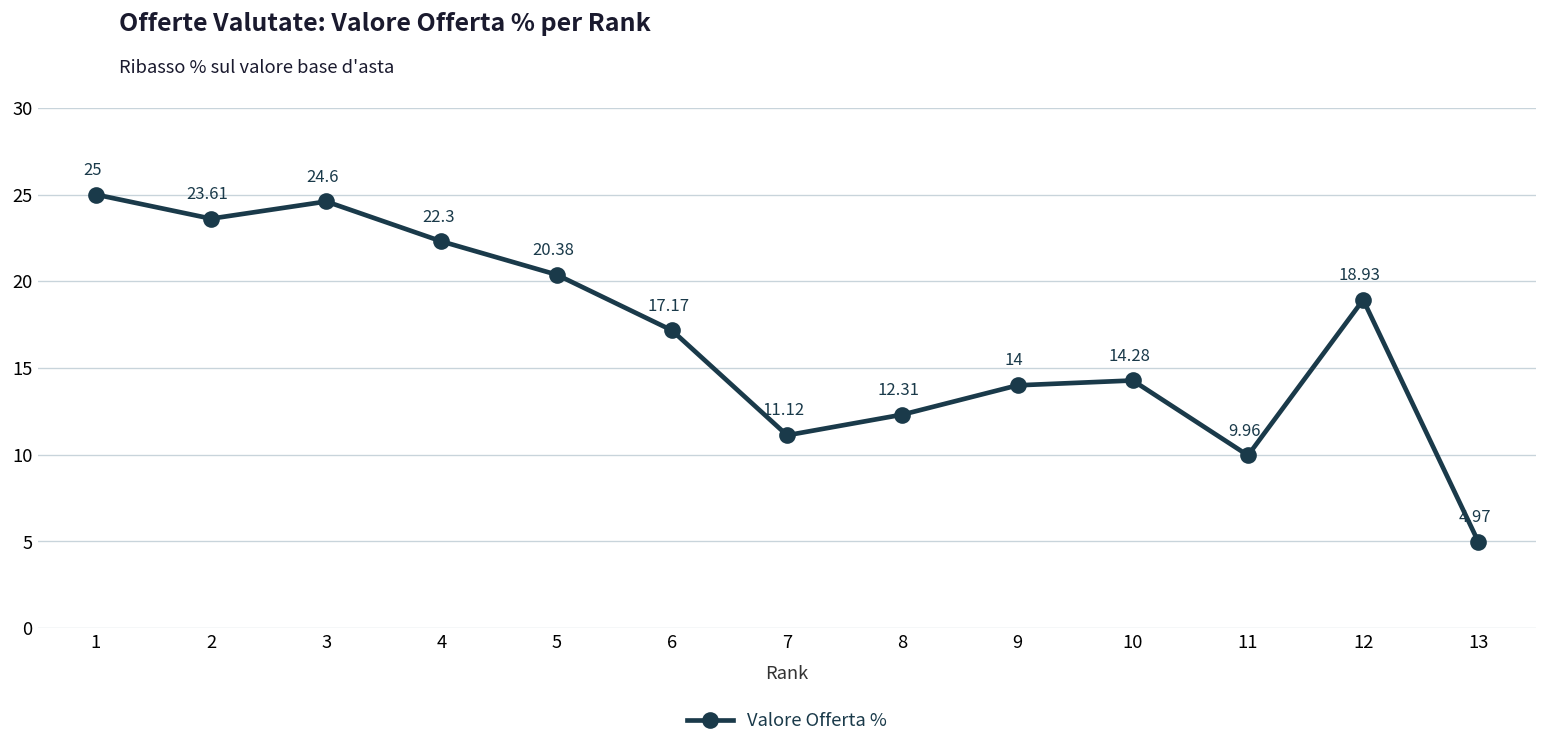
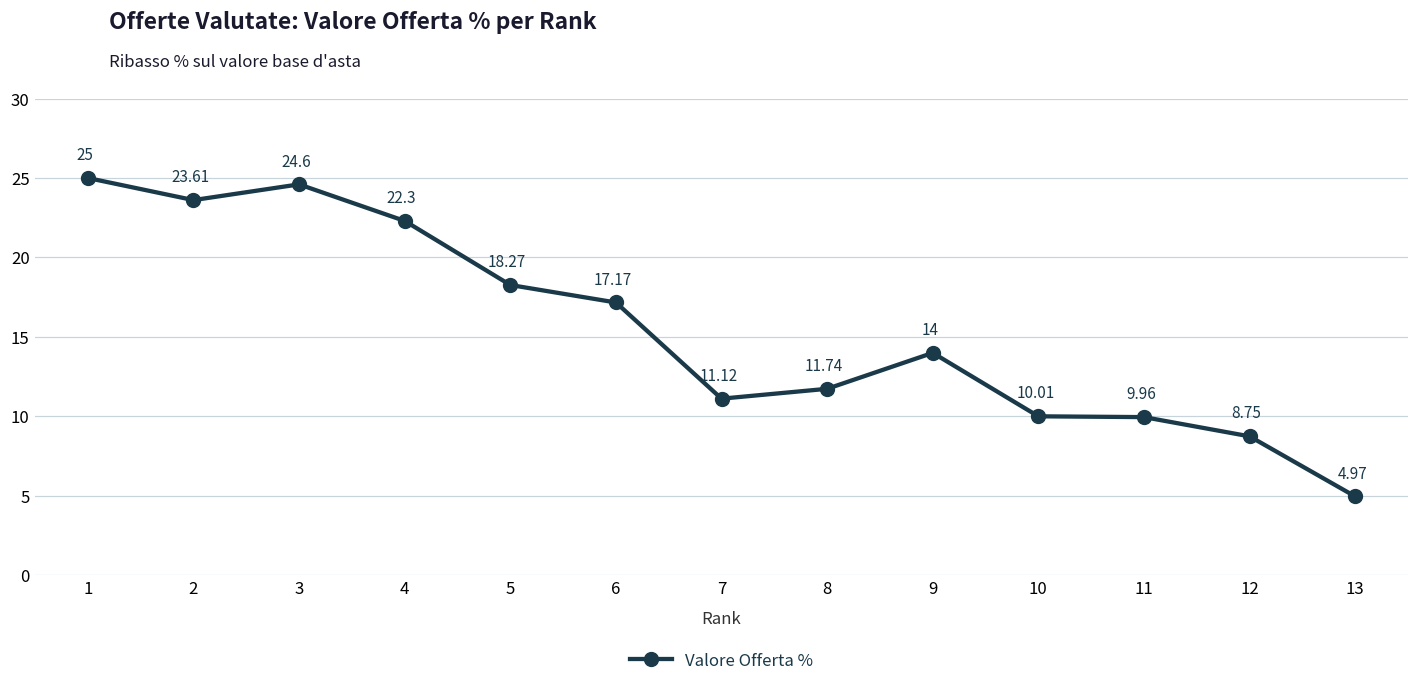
  {
    "1": 25,
    "2": 23.61,
    "3": 24.6,
    "4": 22.3,
-   "5": 20.38,
+   "5": 18.27,
    "6": 17.17,
    "7": 11.12,
-   "8": 12.31,
+   "8": 11.74,
    "9": 14,
-   "10": 14.28,
+   "10": 10.01,
    "11": 9.96,
-   "12": 18.93,
+   "12": 8.75,
    "13": 4.97
  }
